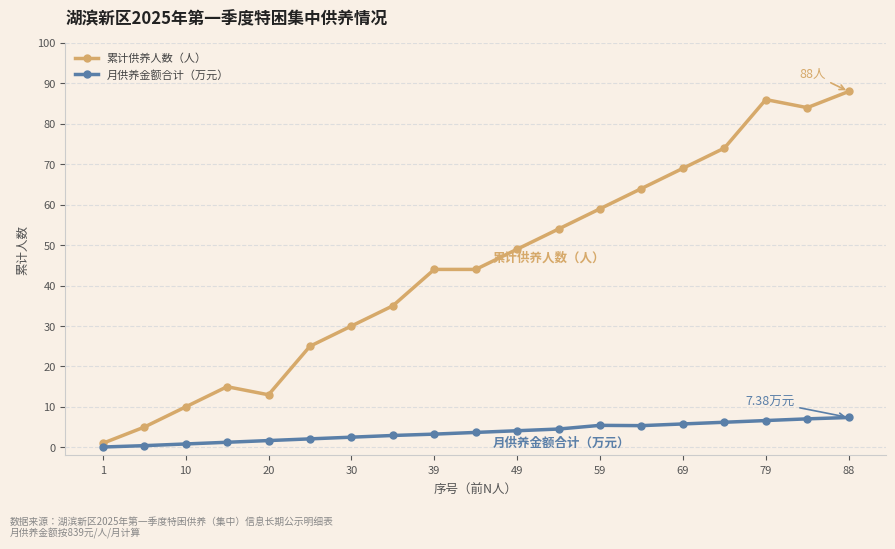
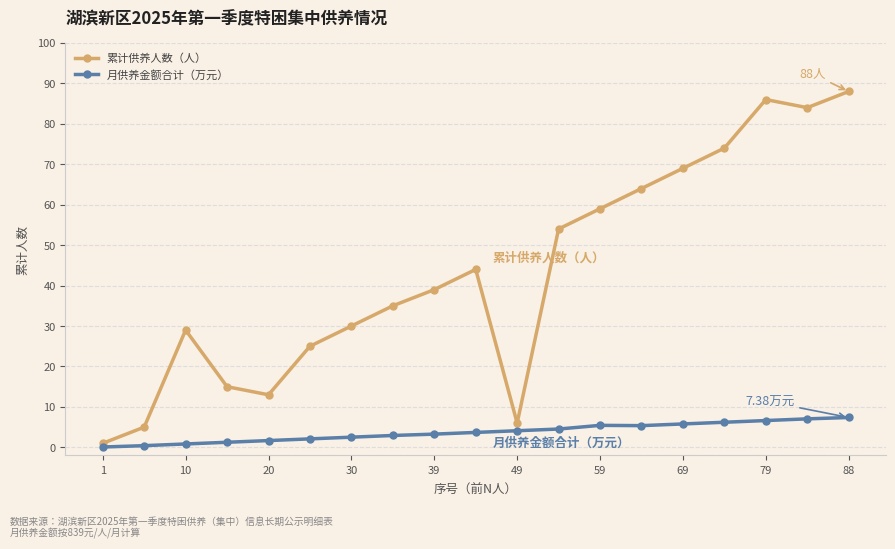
  {
    "累计供养人数（人）": {
      "1": 1,
-     "10": 10,
+     "10": 29,
      "20": 13,
      "30": 30,
-     "39": 44,
-     "49": 49,
+     "39": 39,
+     "49": 6,
      "59": 59,
      "69": 69,
      "79": 86
    },
    "月供养金额合计（万元）": {
      "1": 0,
      "10": 1,
      "20": 2,
      "30": 3,
      "39": 3,
      "49": 4,
      "59": 5,
      "69": 6,
      "79": 7,
      "88": 7
    }
  }
